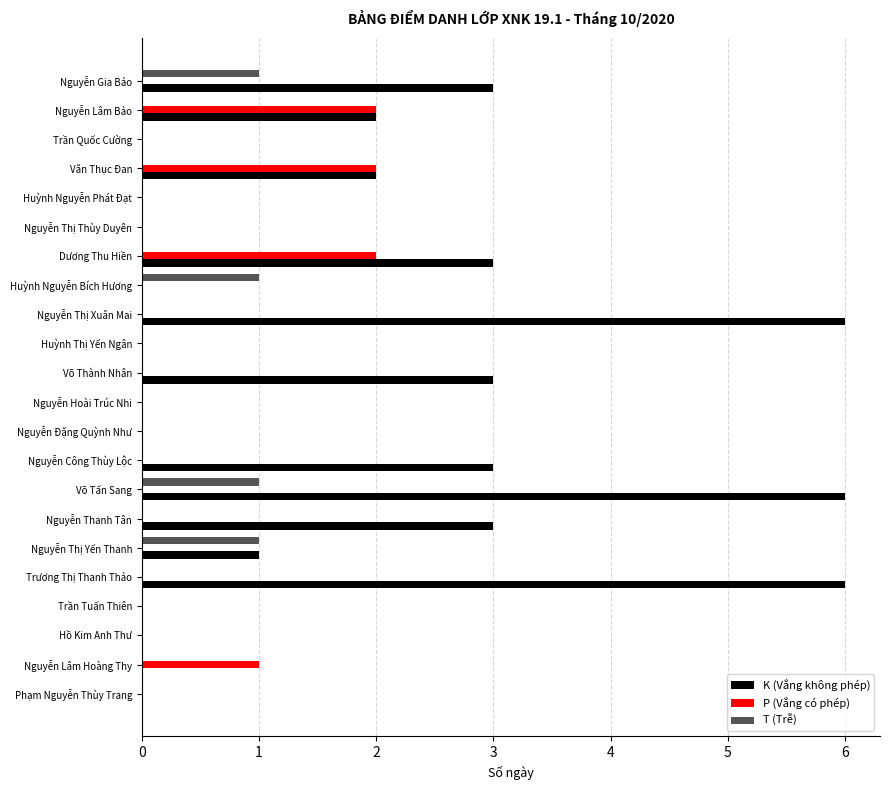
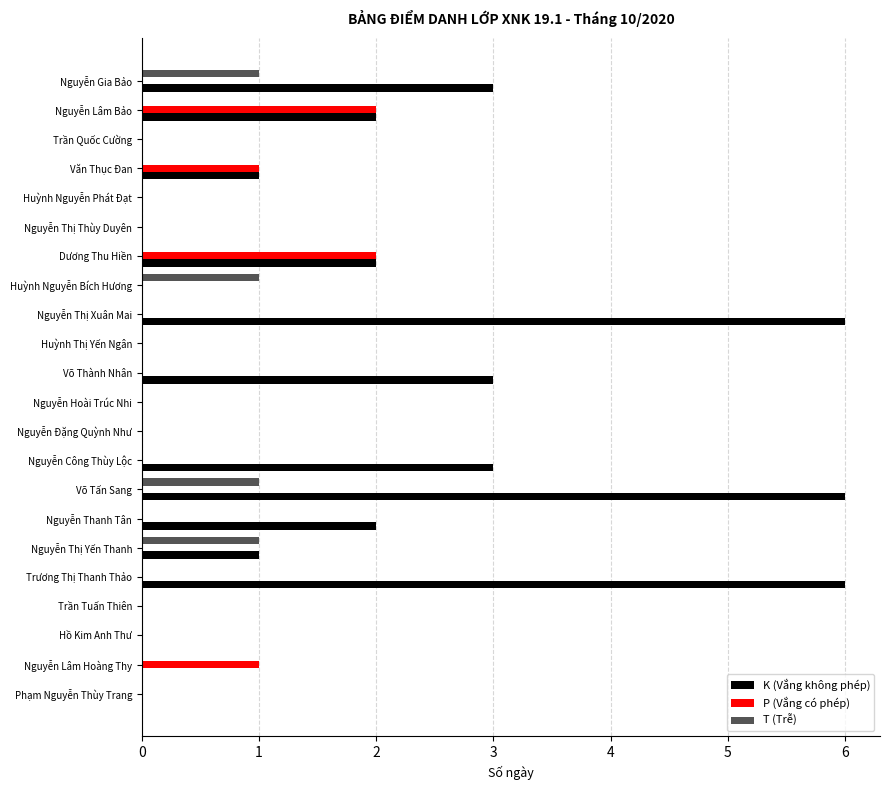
  {
    "K (Vắng không phép)": {
      "Nguyễn Gia Bảo": 3,
      "Nguyễn Lâm Bảo": 2,
      "Trần Quốc Cường": 0,
-     "Văn Thục Đan": 2,
+     "Văn Thục Đan": 1,
      "Huỳnh Nguyễn Phát Đạt": 0,
      "Nguyễn Thị Thùy Duyên": 0,
-     "Dương Thu Hiền": 3,
+     "Dương Thu Hiền": 2,
      "Huỳnh Nguyễn Bích Hương": 0,
      "Nguyễn Thị Xuân Mai": 6,
      "Huỳnh Thị Yến Ngân": 0,
      "Võ Thành Nhân": 3,
      "Nguyễn Hoài Trúc Nhi": 0,
      "Nguyễn Đặng Quỳnh Như": 0,
      "Nguyễn Công Thùy Lộc": 3,
      "Võ Tấn Sang": 6,
-     "Nguyễn Thanh Tân": 3,
+     "Nguyễn Thanh Tân": 2,
      "Nguyễn Thị Yến Thanh": 1,
      "Trương Thị Thanh Thảo": 6,
      "Trần Tuấn Thiên": 0,
      "Hồ Kim Anh Thư": 0,
      "Nguyễn Lâm Hoàng Thy": 0,
      "Phạm Nguyễn Thùy Trang": 0
    },
    "P (Vắng có phép)": {
      "Nguyễn Gia Bảo": 0,
      "Nguyễn Lâm Bảo": 2,
      "Trần Quốc Cường": 0,
-     "Văn Thục Đan": 2,
+     "Văn Thục Đan": 1,
      "Huỳnh Nguyễn Phát Đạt": 0,
      "Nguyễn Thị Thùy Duyên": 0,
      "Dương Thu Hiền": 2,
      "Huỳnh Nguyễn Bích Hương": 0,
      "Nguyễn Thị Xuân Mai": 0,
      "Huỳnh Thị Yến Ngân": 0,
      "Võ Thành Nhân": 0,
      "Nguyễn Hoài Trúc Nhi": 0,
      "Nguyễn Đặng Quỳnh Như": 0,
      "Nguyễn Công Thùy Lộc": 0,
      "Võ Tấn Sang": 0,
      "Nguyễn Thanh Tân": 0,
      "Nguyễn Thị Yến Thanh": 0,
      "Trương Thị Thanh Thảo": 0,
      "Trần Tuấn Thiên": 0,
      "Hồ Kim Anh Thư": 0,
      "Nguyễn Lâm Hoàng Thy": 1,
      "Phạm Nguyễn Thùy Trang": 0
    },
    "T (Trễ)": {
      "Nguyễn Gia Bảo": 1,
      "Nguyễn Lâm Bảo": 0,
      "Trần Quốc Cường": 0,
      "Văn Thục Đan": 0,
      "Huỳnh Nguyễn Phát Đạt": 0,
      "Nguyễn Thị Thùy Duyên": 0,
      "Dương Thu Hiền": 0,
      "Huỳnh Nguyễn Bích Hương": 1,
      "Nguyễn Thị Xuân Mai": 0,
      "Huỳnh Thị Yến Ngân": 0,
      "Võ Thành Nhân": 0,
      "Nguyễn Hoài Trúc Nhi": 0,
      "Nguyễn Đặng Quỳnh Như": 0,
      "Nguyễn Công Thùy Lộc": 0,
      "Võ Tấn Sang": 1,
      "Nguyễn Thanh Tân": 0,
      "Nguyễn Thị Yến Thanh": 1,
      "Trương Thị Thanh Thảo": 0,
      "Trần Tuấn Thiên": 0,
      "Hồ Kim Anh Thư": 0,
      "Nguyễn Lâm Hoàng Thy": 0,
      "Phạm Nguyễn Thùy Trang": 0
    }
  }
